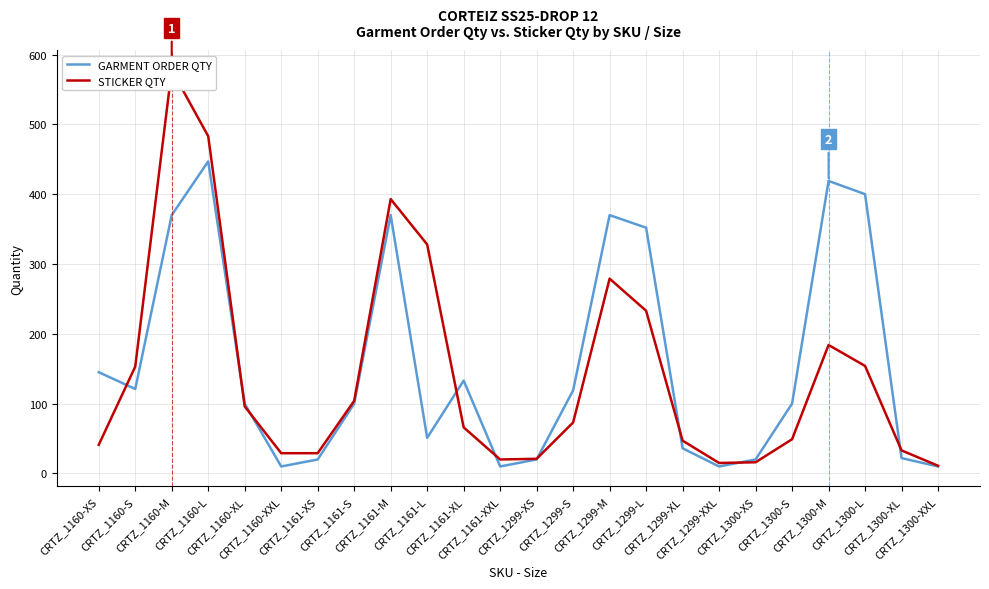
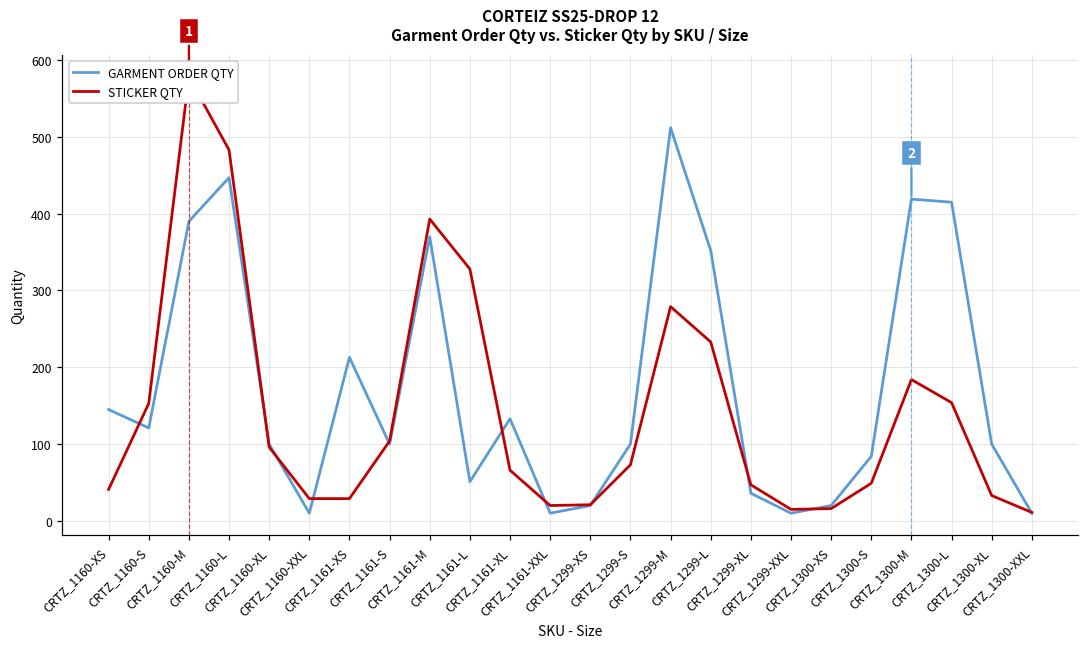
  {
    "GARMENT ORDER QTY": {
      "CRTZ_1160-XS": 150,
      "CRTZ_1160-S": 120,
-     "CRTZ_1160-M": 370,
+     "CRTZ_1160-M": 390,
      "CRTZ_1160-L": 450,
      "CRTZ_1160-XL": 100,
      "CRTZ_1160-XXL": 10,
-     "CRTZ_1161-XS": 20,
+     "CRTZ_1161-XS": 210,
      "CRTZ_1161-S": 100,
      "CRTZ_1161-M": 370,
      "CRTZ_1161-L": 50,
      "CRTZ_1161-XL": 130,
      "CRTZ_1161-XXL": 10,
-     "CRTZ_1299-S": 120,
-     "CRTZ_1299-M": 370,
+     "CRTZ_1299-S": 100,
+     "CRTZ_1299-M": 510,
      "CRTZ_1299-L": 350,
      "CRTZ_1299-XL": 40,
      "CRTZ_1299-XXL": 10,
      "CRTZ_1300-XS": 20,
-     "CRTZ_1300-S": 100,
-     "CRTZ_1300-L": 400,
-     "CRTZ_1300-XL": 20
+     "CRTZ_1300-S": 80,
+     "CRTZ_1300-L": 420,
+     "CRTZ_1300-XL": 100
    },
    "STICKER QTY": {
      "CRTZ_1160-XS": 40,
      "CRTZ_1160-S": 150,
      "CRTZ_1160-L": 480,
      "CRTZ_1160-XL": 100,
      "CRTZ_1160-XXL": 30,
      "CRTZ_1161-XS": 30,
      "CRTZ_1161-S": 100,
      "CRTZ_1161-M": 390,
      "CRTZ_1161-L": 330,
      "CRTZ_1161-XL": 70,
      "CRTZ_1161-XXL": 20,
      "CRTZ_1299-S": 70,
      "CRTZ_1299-M": 280,
      "CRTZ_1299-L": 230,
      "CRTZ_1299-XL": 50,
      "CRTZ_1299-XXL": 20,
      "CRTZ_1300-XS": 20,
      "CRTZ_1300-S": 50,
      "CRTZ_1300-M": 180,
      "CRTZ_1300-L": 150,
      "CRTZ_1300-XL": 30
    }
  }
